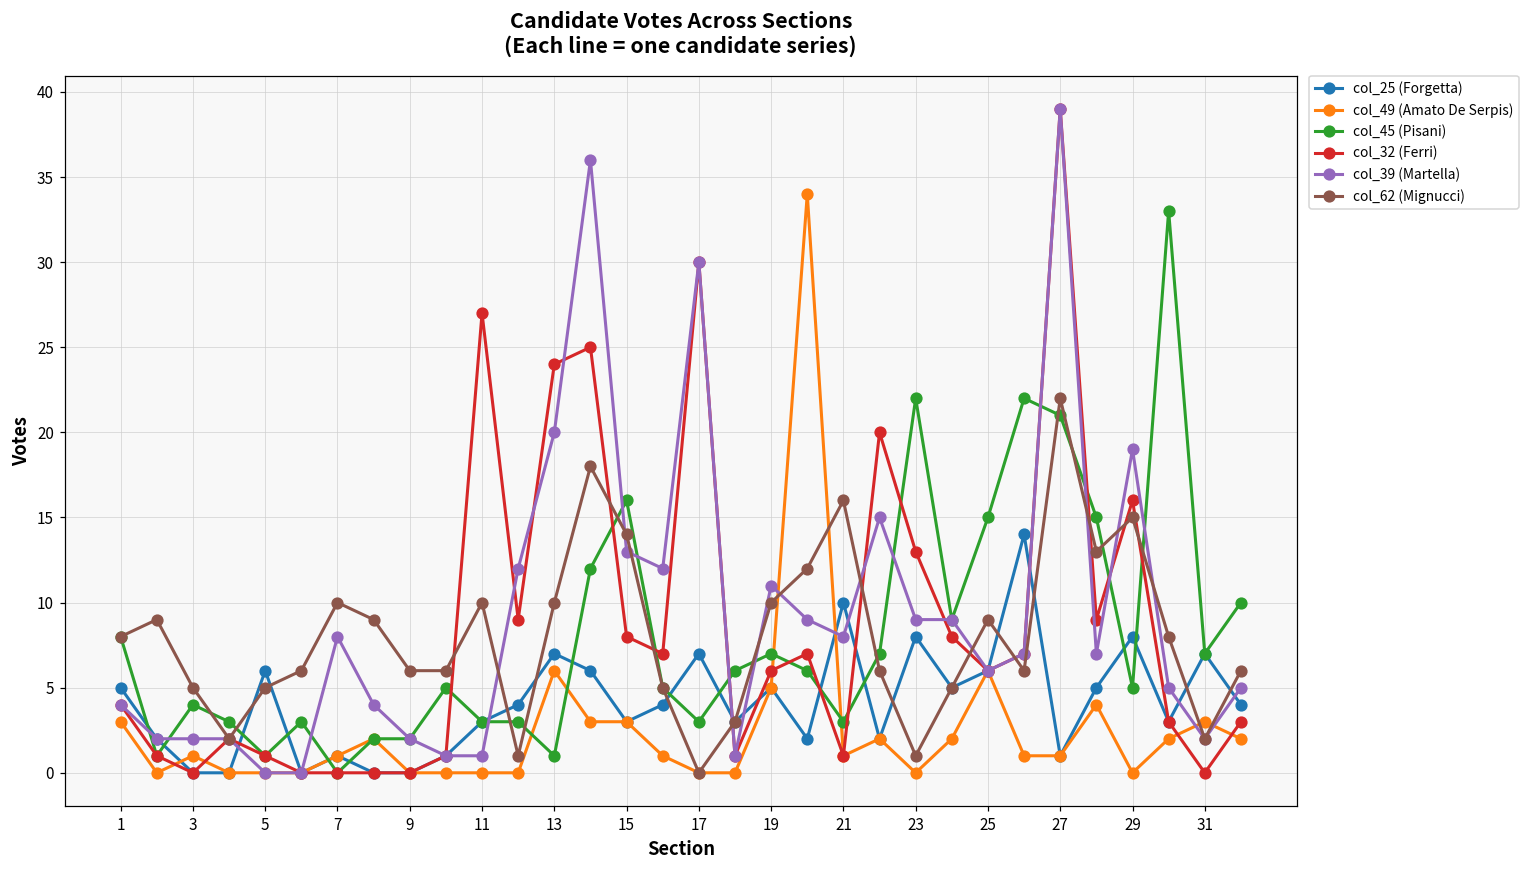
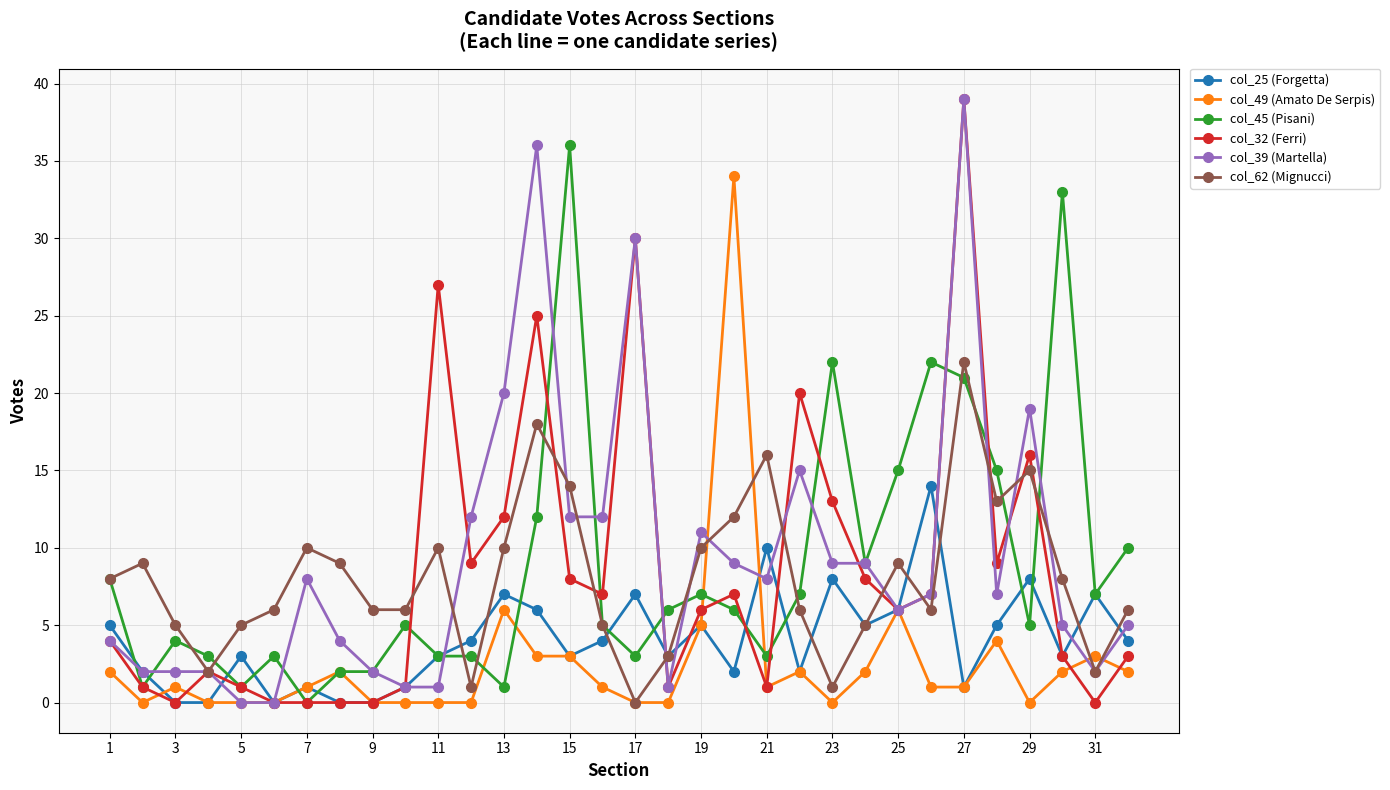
  {
    "col_25 (Forgetta)": {
      "1": 5,
-     "5": 6,
+     "5": 3,
      "13": 7,
      "17": 7,
      "21": 10,
      "23": 8,
      "29": 8
    },
    "col_49 (Amato De Serpis)": {
-     "1": 3,
+     "1": 2,
      "3": 1,
      "11": 0,
      "13": 6,
      "23": 0,
      "29": 0,
      "31": 3
    },
    "col_45 (Pisani)": {
      "3": 4,
      "13": 1,
-     "15": 16,
+     "15": 36,
      "17": 3,
      "19": 7,
      "21": 3,
      "23": 22,
      "25": 15,
      "27": 21,
      "29": 5
    },
    "col_32 (Ferri)": {
      "11": 27,
-     "13": 24,
+     "13": 12,
      "15": 8,
      "19": 6,
      "23": 13,
      "29": 16,
      "31": 0
    },
    "col_39 (Martella)": {
      "3": 2,
      "7": 8,
      "11": 1,
      "13": 20,
-     "15": 13,
+     "15": 12,
      "19": 11,
      "21": 8,
      "23": 9,
      "29": 19
    },
    "col_62 (Mignucci)": {
      "3": 5,
      "5": 5,
      "7": 10,
      "9": 6,
      "11": 10,
      "13": 10,
      "15": 14,
      "19": 10,
      "21": 16,
      "23": 1,
      "25": 9,
      "27": 22,
      "29": 15
    }
  }
